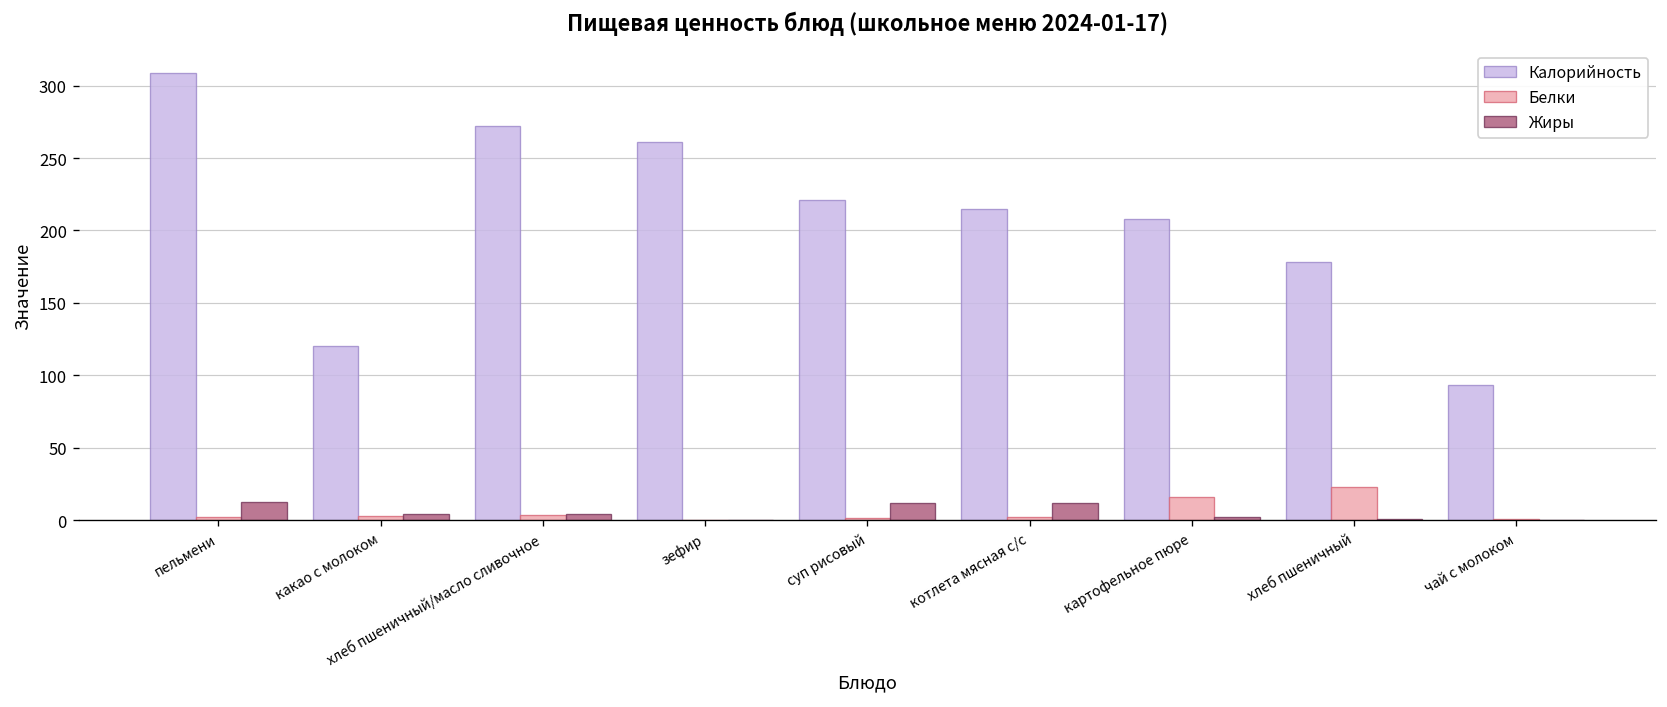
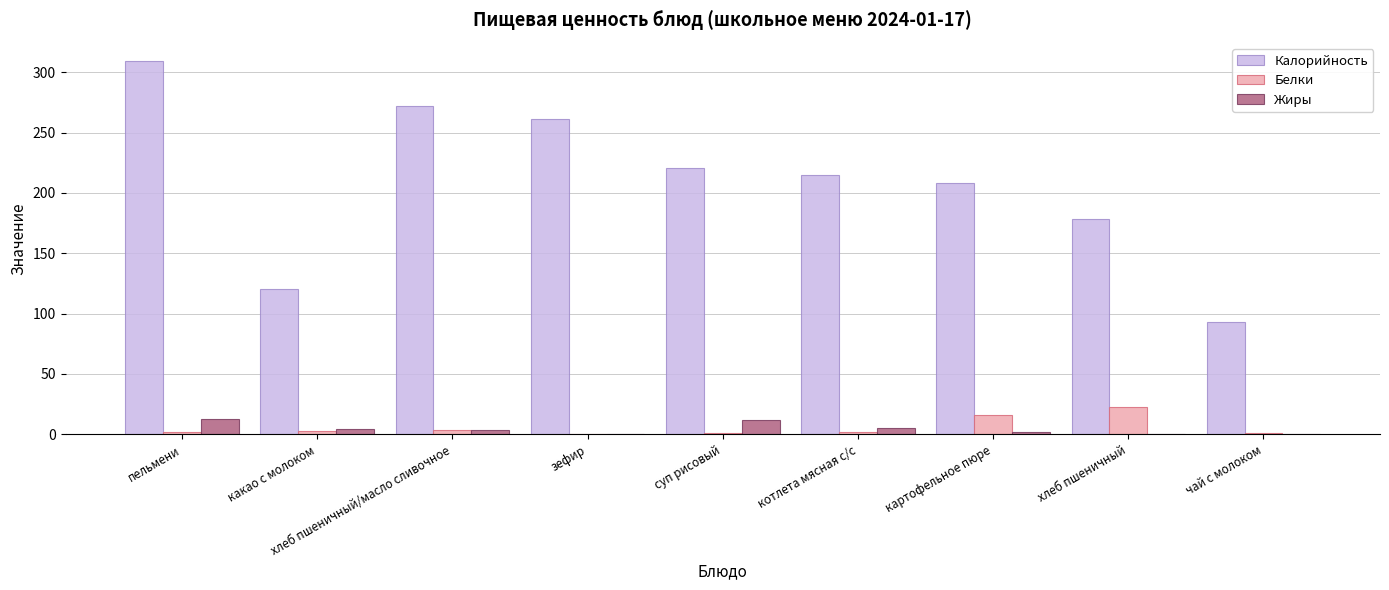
  {
    "Калорийность": {
      "пельмени": 309,
      "какао с молоком": 120,
      "хлеб пшеничный/масло сливочное": 272,
      "зефир": 261,
      "суп рисовый": 221,
      "котлета мясная с/с": 215,
      "картофельное пюре": 208,
      "хлеб пшеничный": 178,
      "чай с молоком": 93
    },
    "Белки": {
      "пельмени": 2,
      "какао с молоком": 3,
      "хлеб пшеничный/масло сливочное": 3,
      "котлета мясная с/с": 2,
      "картофельное пюре": 16,
      "хлеб пшеничный": 23
    },
    "Жиры": {
      "пельмени": 13,
      "какао с молоком": 4,
      "хлеб пшеничный/масло сливочное": 4,
      "зефир": 0,
      "суп рисовый": 12,
-     "котлета мясная с/с": 12
+     "котлета мясная с/с": 5
    }
  }
